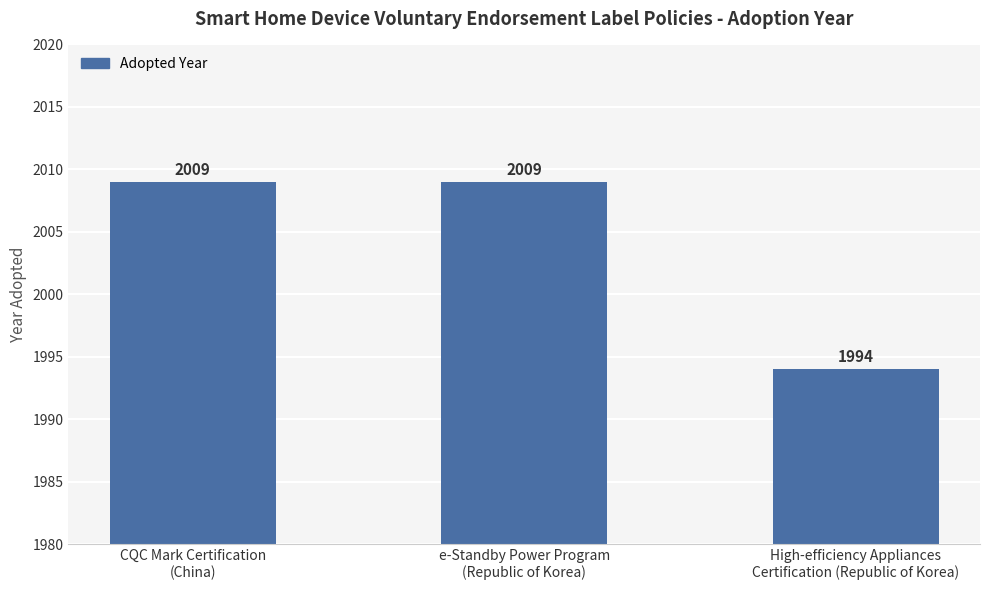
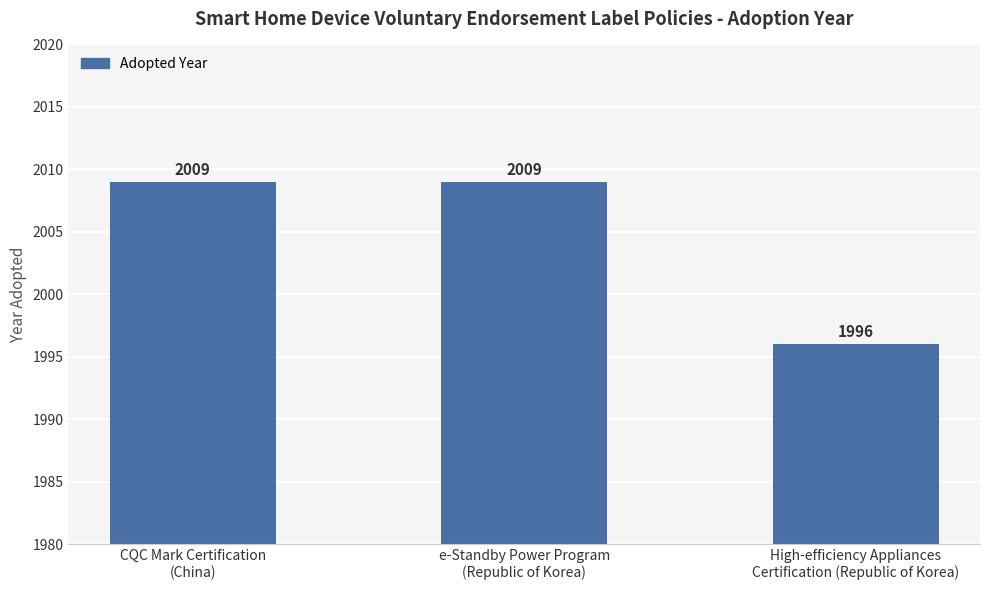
  {
    "CQC Mark Certification (China)": 2009,
    "e-Standby Power Program (Republic of Korea)": 2009,
-   "High-efficiency Appliances Certification (Republic of Korea)": 1994
+   "High-efficiency Appliances Certification (Republic of Korea)": 1996
  }
